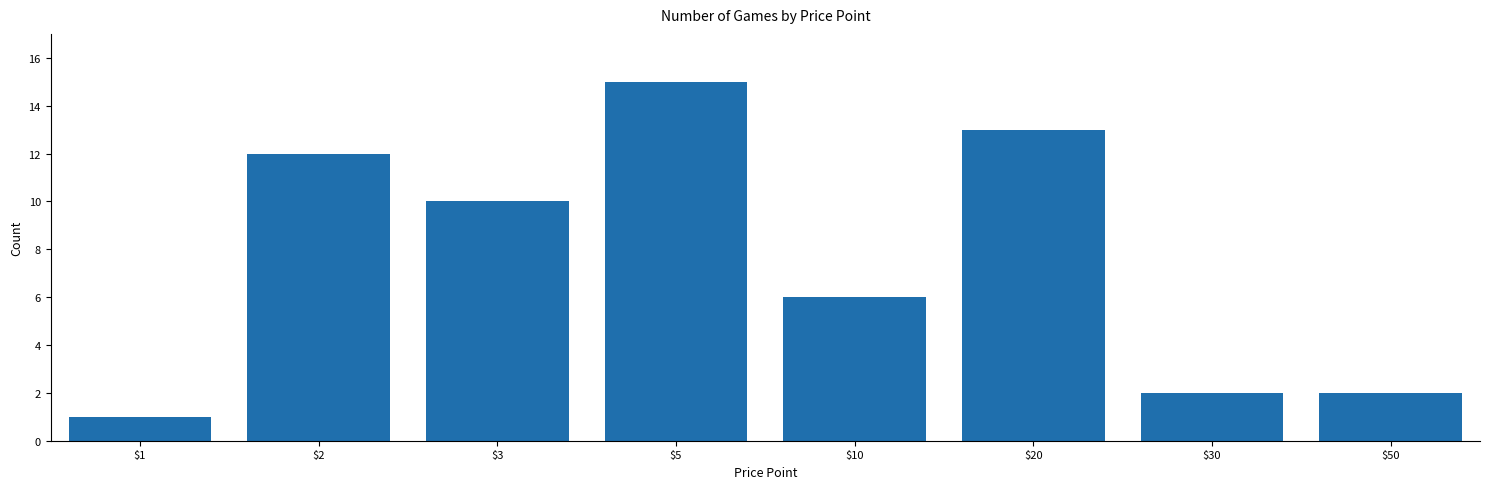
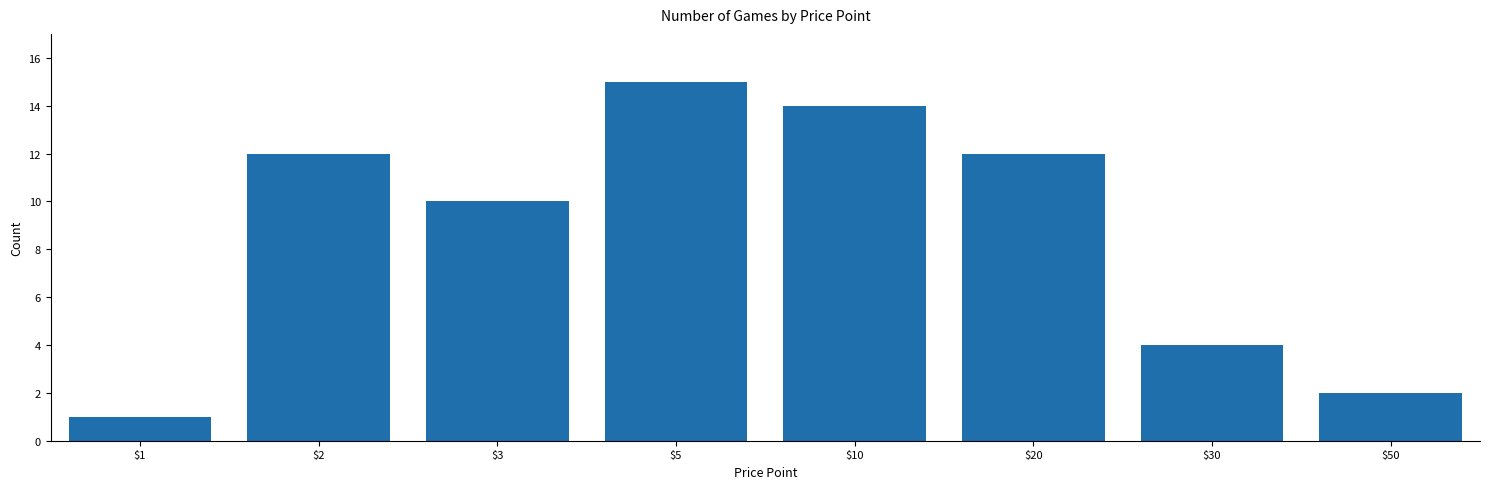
  {
    "$1": 1,
    "$2": 12,
    "$3": 10,
    "$5": 15,
-   "$10": 6,
-   "$20": 13,
-   "$30": 2,
+   "$10": 14,
+   "$20": 12,
+   "$30": 4,
    "$50": 2
  }
